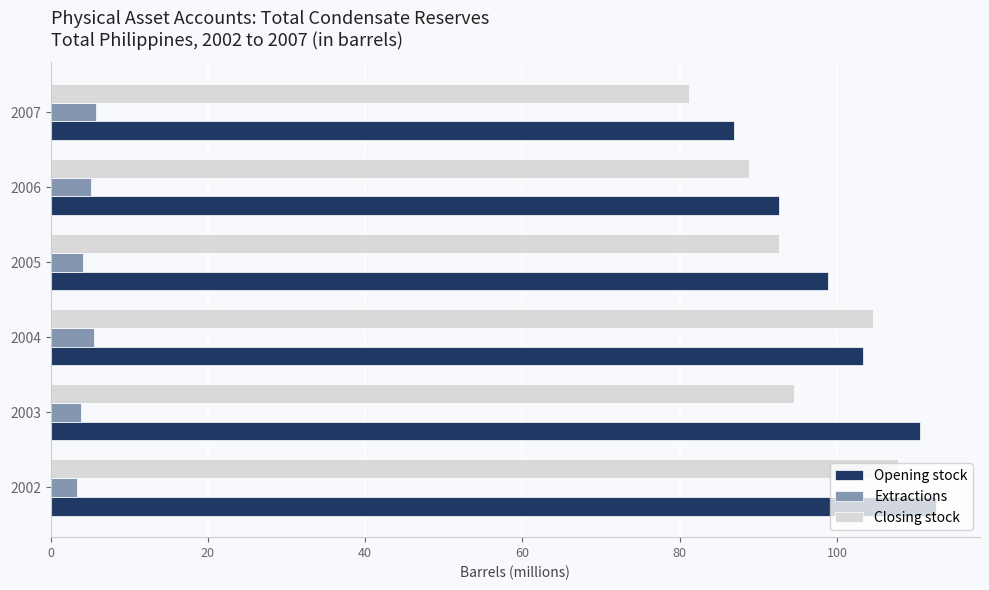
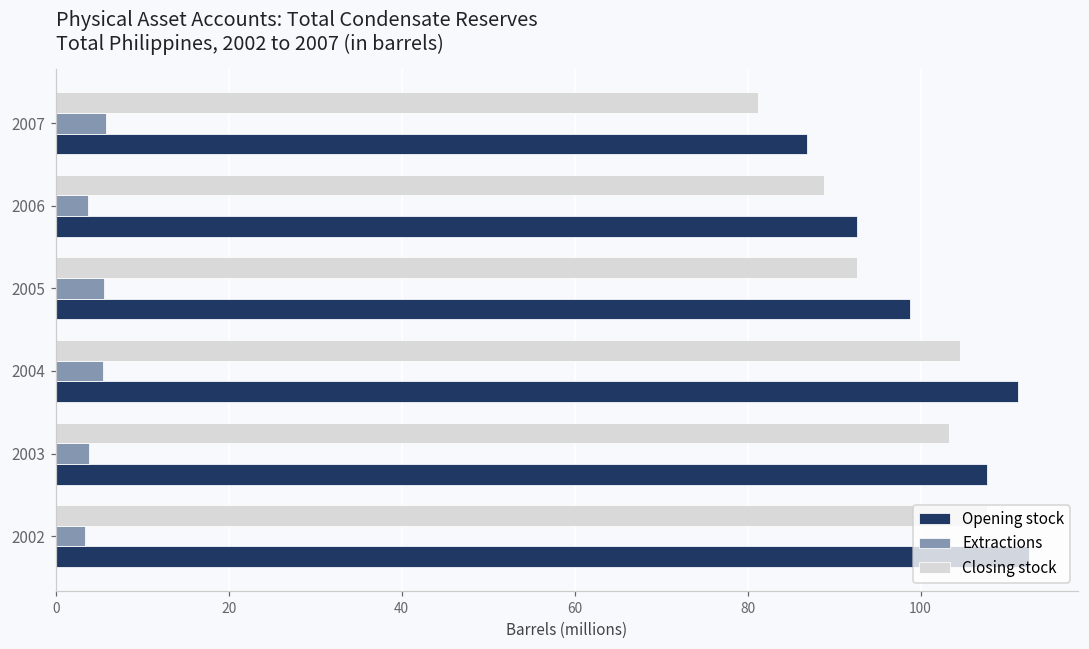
  {
    "Opening stock": {
      "2007": 87,
      "2006": 93,
      "2005": 99,
-     "2004": 103,
-     "2003": 111
+     "2004": 111,
+     "2003": 108
    },
    "Extractions": {
      "2007": 6,
-     "2006": 5,
-     "2005": 4,
+     "2006": 4,
+     "2005": 6,
      "2004": 5,
      "2003": 4,
      "2002": 3
    },
    "Closing stock": {
      "2007": 81,
      "2006": 89,
      "2005": 93,
      "2004": 105,
-     "2003": 95
+     "2003": 103
    }
  }
